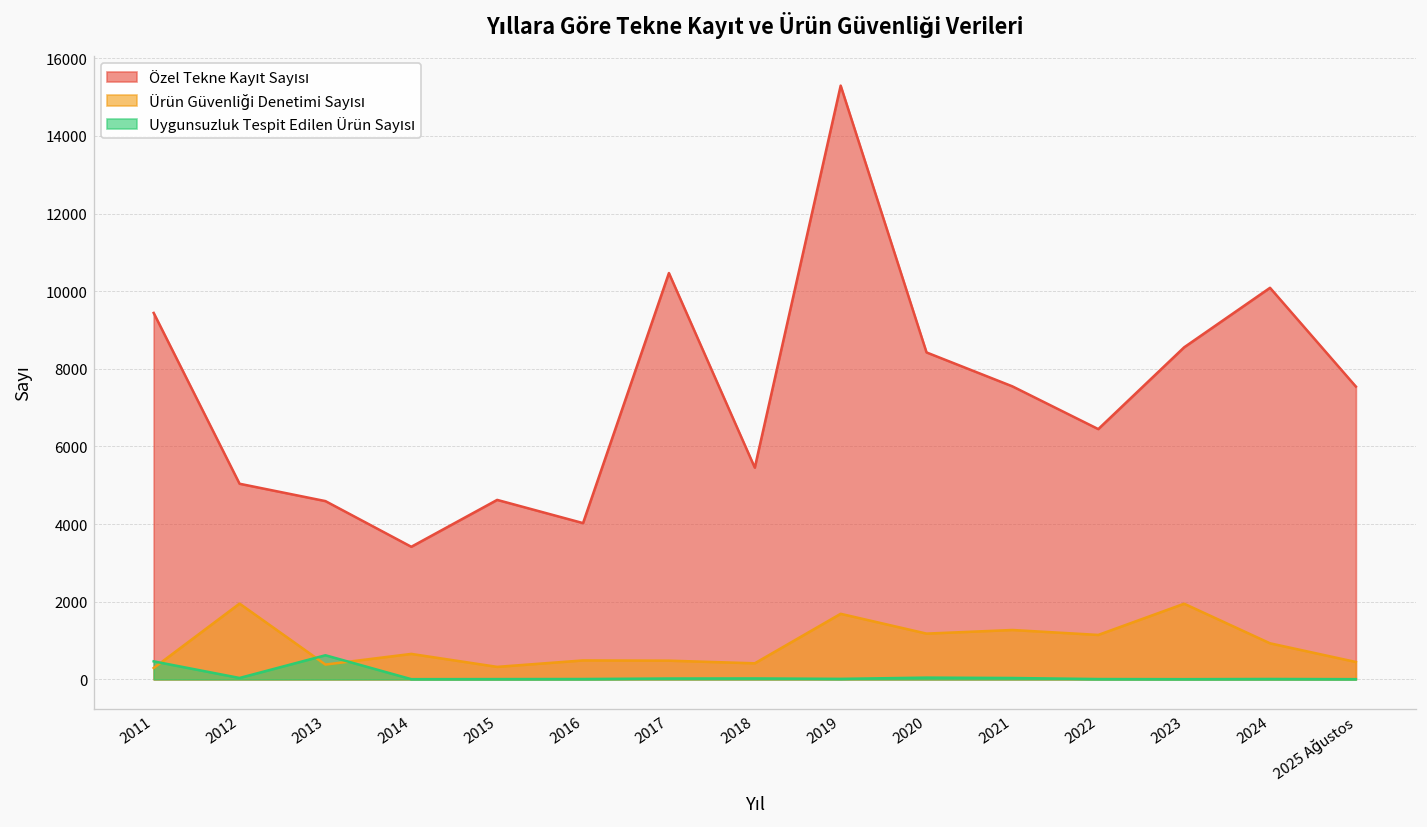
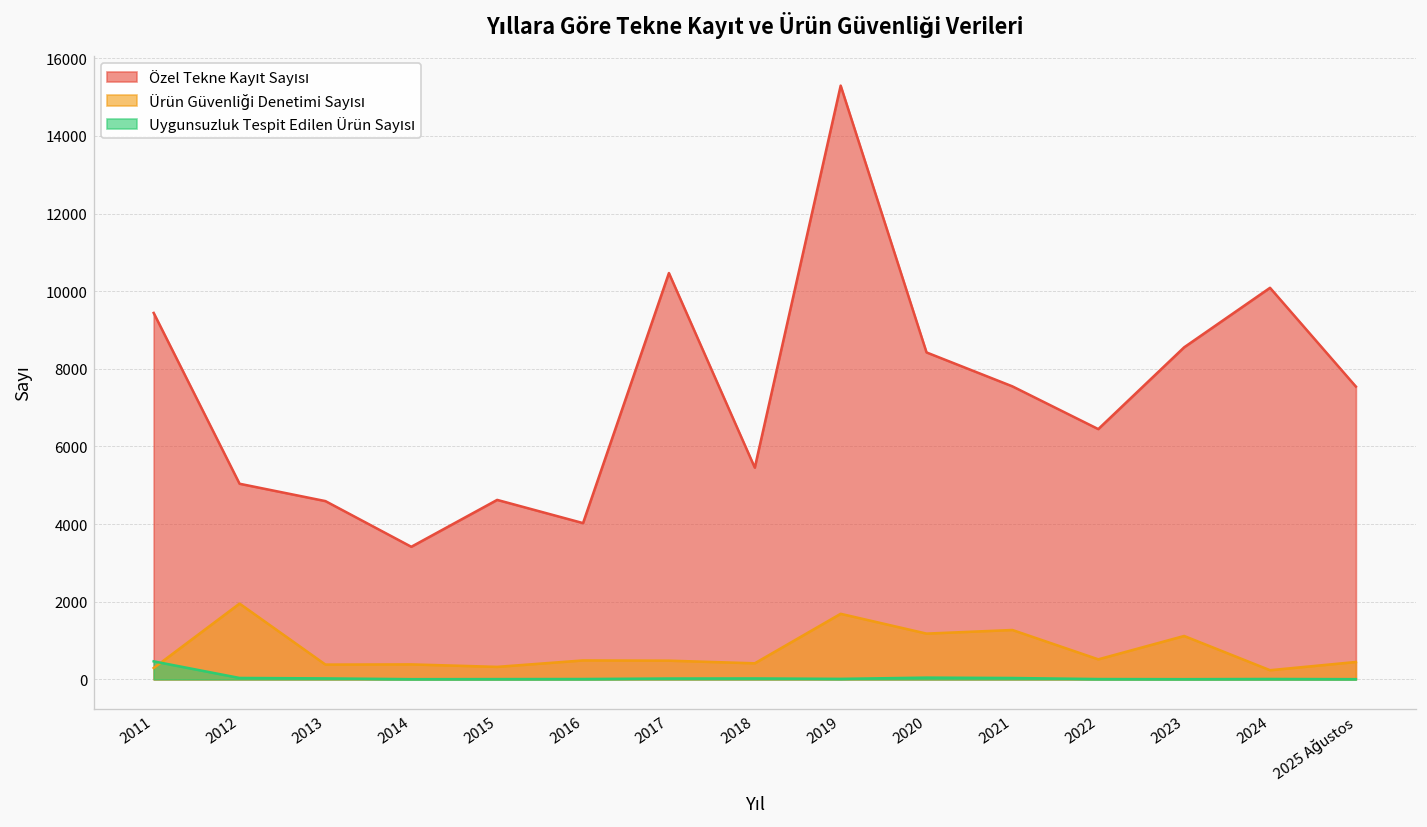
  {
    "Özel Tekne Kayıt Sayısı": {
      "2011": 9400,
      "2012": 5000,
      "2013": 4600,
      "2014": 3400,
      "2015": 4600,
      "2016": 4000,
      "2017": 10500,
      "2018": 5500,
      "2019": 15300,
      "2020": 8400,
      "2021": 7500,
      "2022": 6400,
      "2023": 8600,
      "2024": 10100,
      "2025 Ağustos": 7500
    },
    "Ürün Güvenliği Denetimi Sayısı": {
      "2011": 300,
      "2012": 2000,
      "2013": 400,
-     "2014": 700,
+     "2014": 400,
      "2015": 300,
      "2016": 500,
      "2017": 500,
      "2018": 400,
      "2019": 1700,
      "2020": 1200,
      "2021": 1300,
-     "2022": 1100,
-     "2023": 1900,
-     "2024": 900,
+     "2022": 500,
+     "2023": 1100,
+     "2024": 200,
      "2025 Ağustos": 400
    },
    "Uygunsuzluk Tespit Edilen Ürün Sayısı": {
      "2011": 500,
      "2012": 0,
-     "2013": 600,
+     "2013": 0,
      "2014": 0,
      "2015": 0,
      "2016": 0,
      "2017": 0,
      "2018": 0,
      "2019": 0,
      "2020": 0,
      "2021": 0,
      "2022": 0,
      "2023": 0,
      "2024": 0,
      "2025 Ağustos": 0
    }
  }
